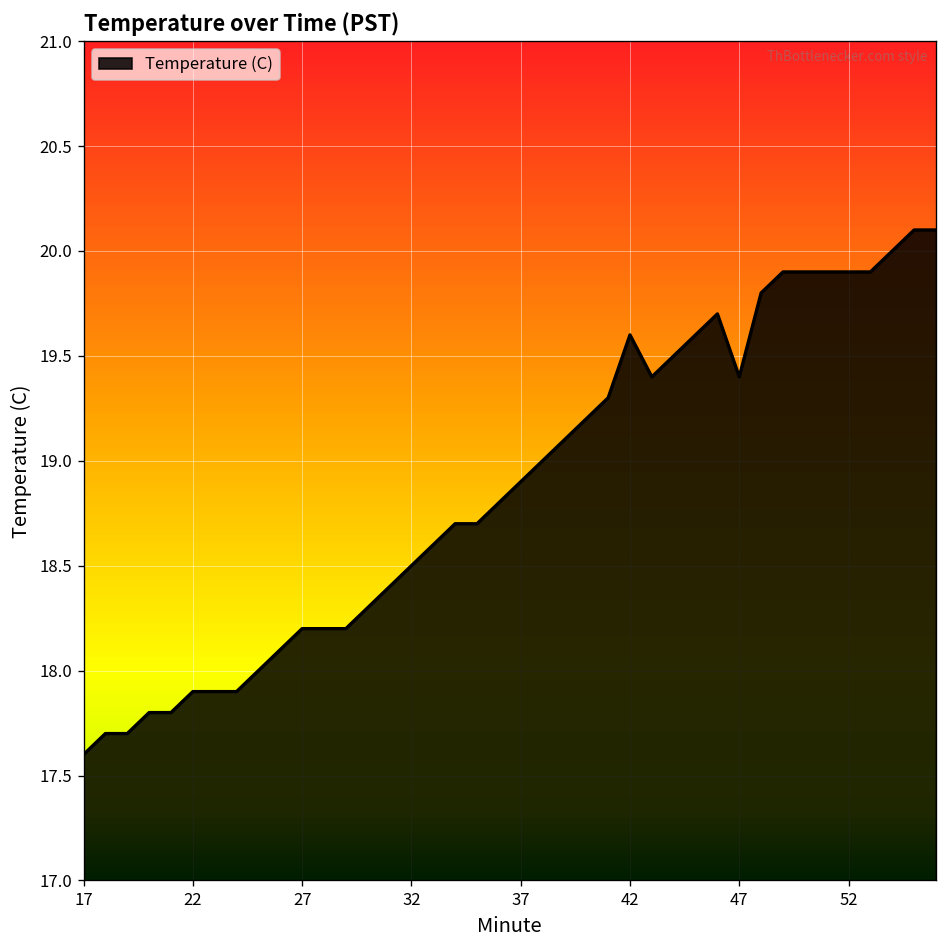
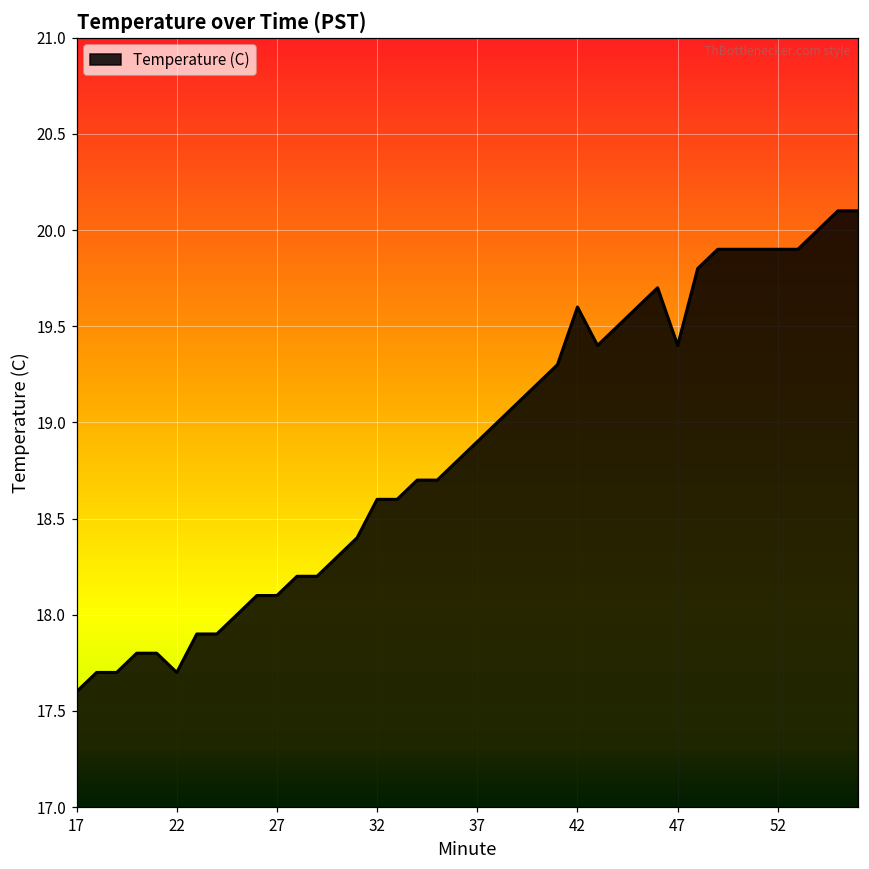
  {
    "17": 17.6,
-   "22": 17.9,
-   "27": 18.2,
-   "32": 18.5,
+   "22": 17.7,
+   "27": 18.1,
+   "32": 18.6,
    "37": 18.9,
    "42": 19.6,
    "47": 19.4,
    "52": 19.9
  }
